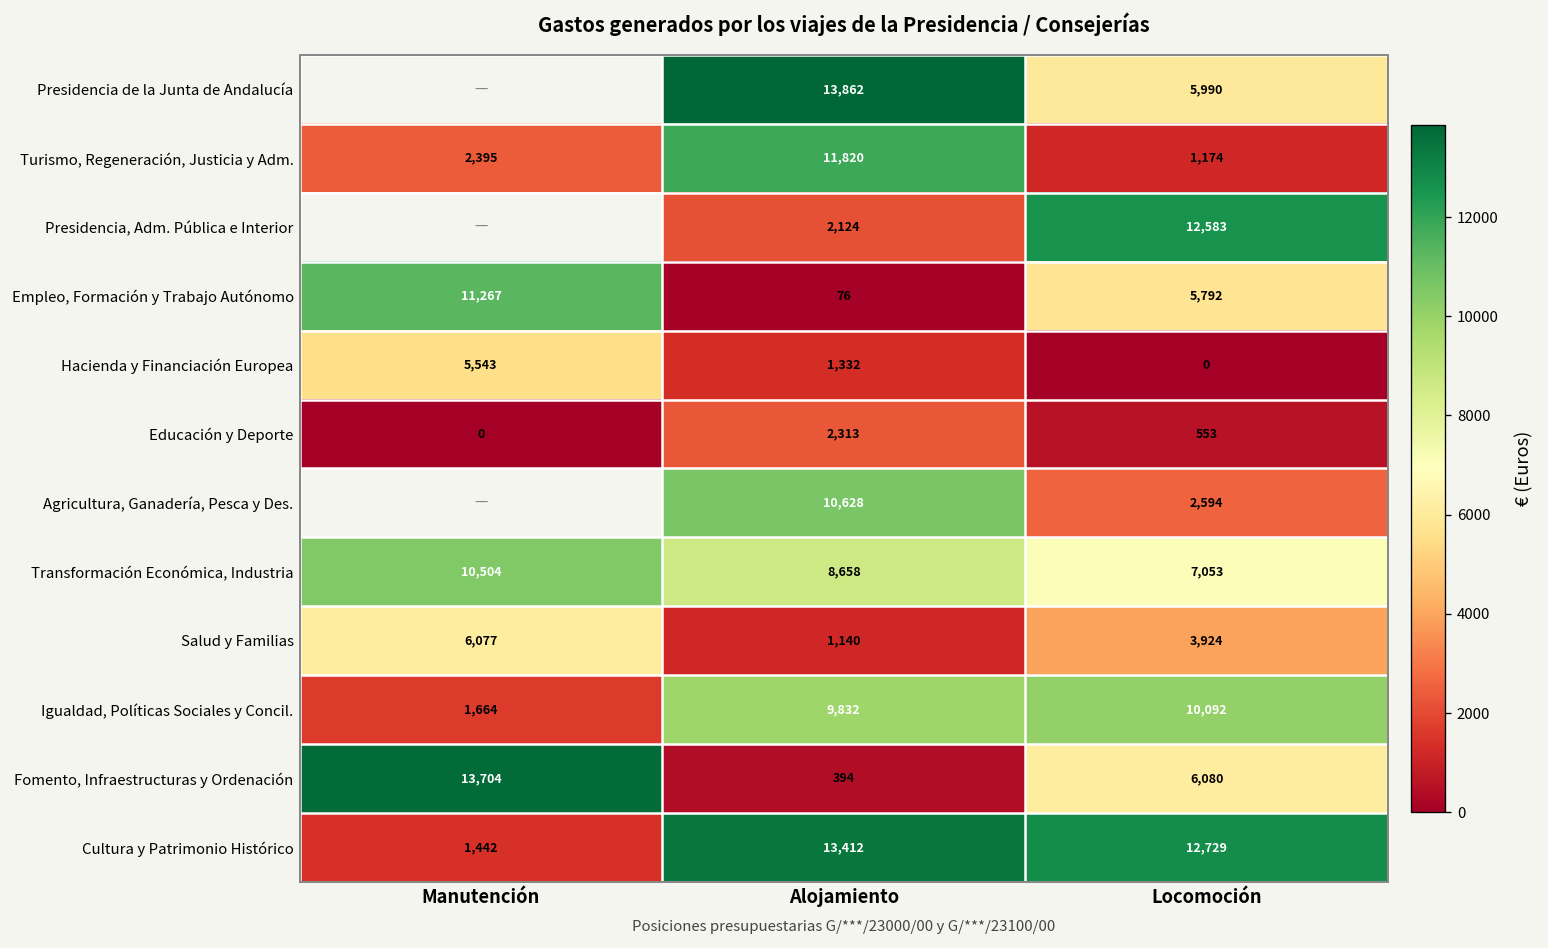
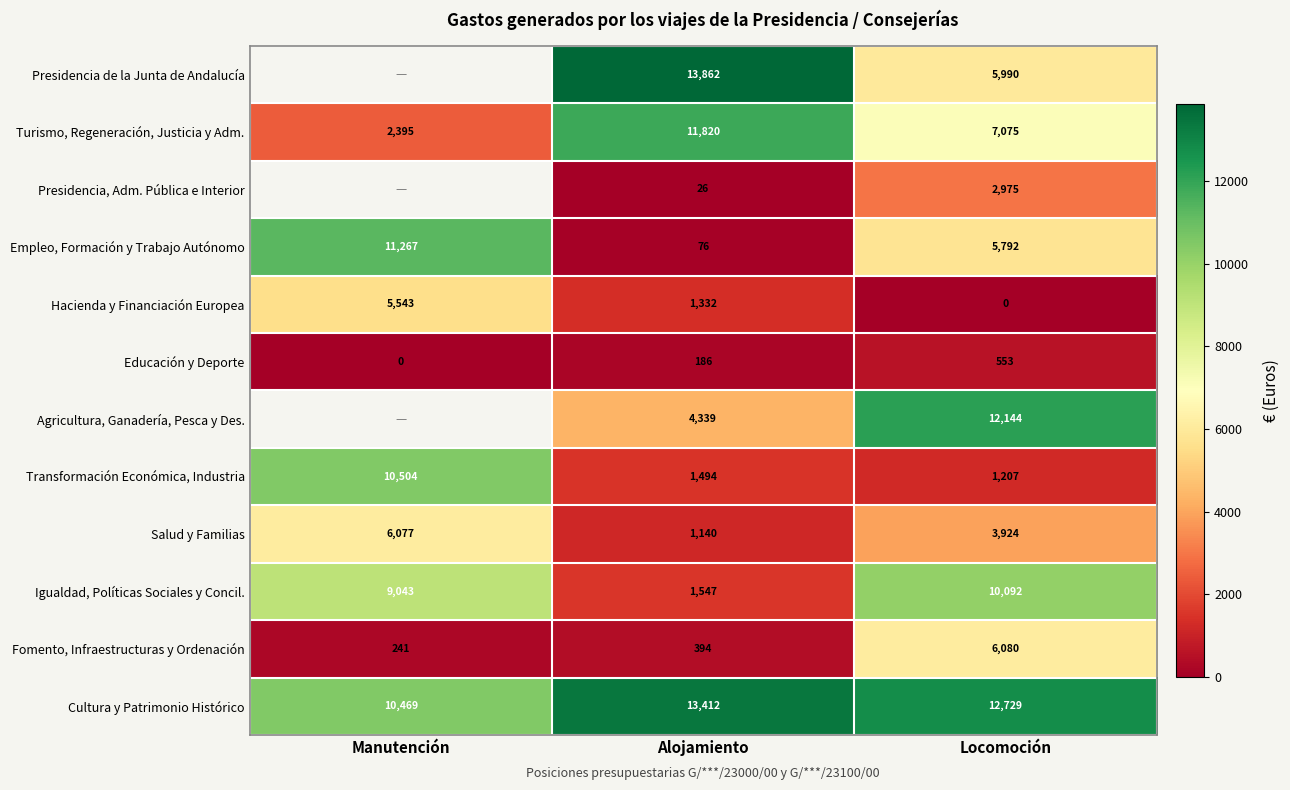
  {
    "Presidencia de la Junta de Andalucía": {
      "Alojamiento": "13,862",
      "Locomoción": "5,990"
    },
    "Turismo, Regeneración, Justicia y Adm.": {
      "Manutención": "2,395",
      "Alojamiento": "11,820",
-     "Locomoción": "1,174"
+     "Locomoción": "7,075"
    },
    "Presidencia, Adm. Pública e Interior": {
-     "Alojamiento": "2,124",
-     "Locomoción": "12,583"
+     "Alojamiento": "26",
+     "Locomoción": "2,975"
    },
    "Empleo, Formación y Trabajo Autónomo": {
      "Manutención": "11,267",
      "Alojamiento": "76",
      "Locomoción": "5,792"
    },
    "Hacienda y Financiación Europea": {
      "Manutención": "5,543",
      "Alojamiento": "1,332",
      "Locomoción": "0"
    },
    "Educación y Deporte": {
      "Manutención": "0",
-     "Alojamiento": "2,313",
+     "Alojamiento": "186",
      "Locomoción": "553"
    },
    "Agricultura, Ganadería, Pesca y Des.": {
-     "Alojamiento": "10,628",
-     "Locomoción": "2,594"
+     "Alojamiento": "4,339",
+     "Locomoción": "12,144"
    },
    "Transformación Económica, Industria": {
      "Manutención": "10,504",
-     "Alojamiento": "8,658",
-     "Locomoción": "7,053"
+     "Alojamiento": "1,494",
+     "Locomoción": "1,207"
    },
    "Salud y Familias": {
      "Manutención": "6,077",
      "Alojamiento": "1,140",
      "Locomoción": "3,924"
    },
    "Igualdad, Políticas Sociales y Concil.": {
-     "Manutención": "1,664",
-     "Alojamiento": "9,832",
+     "Manutención": "9,043",
+     "Alojamiento": "1,547",
      "Locomoción": "10,092"
    },
    "Fomento, Infraestructuras y Ordenación": {
-     "Manutención": "13,704",
+     "Manutención": "241",
      "Alojamiento": "394",
      "Locomoción": "6,080"
    },
    "Cultura y Patrimonio Histórico": {
-     "Manutención": "1,442",
+     "Manutención": "10,469",
      "Alojamiento": "13,412",
      "Locomoción": "12,729"
    }
  }
